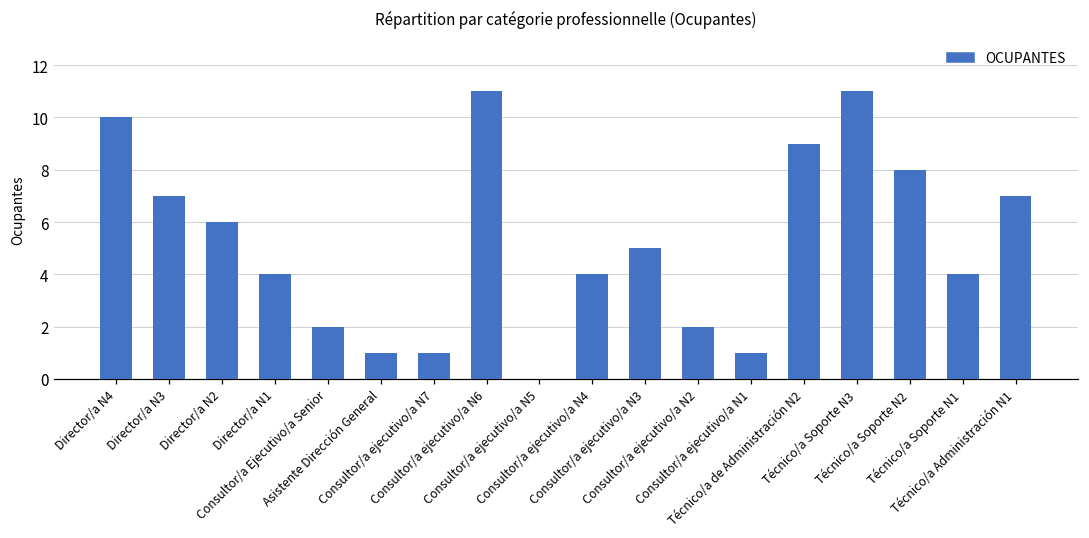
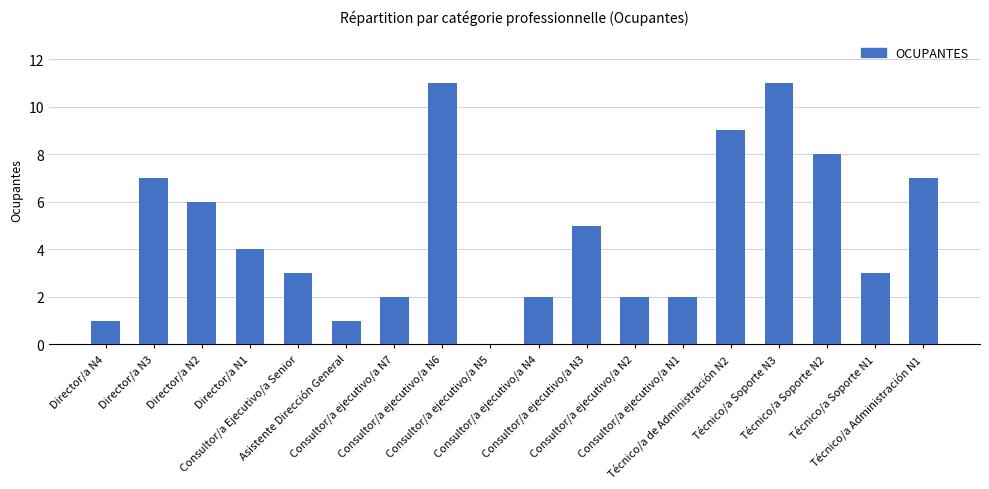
  {
-   "Director/a N4": 10,
+   "Director/a N4": 1,
    "Director/a N3": 7,
    "Director/a N2": 6,
    "Director/a N1": 4,
-   "Consultor/a Ejecutivo/a Senior": 2,
+   "Consultor/a Ejecutivo/a Senior": 3,
    "Asistente Dirección General": 1,
-   "Consultor/a ejecutivo/a N7": 1,
+   "Consultor/a ejecutivo/a N7": 2,
    "Consultor/a ejecutivo/a N6": 11,
    "Consultor/a ejecutivo/a N5": 0,
-   "Consultor/a ejecutivo/a N4": 4,
+   "Consultor/a ejecutivo/a N4": 2,
    "Consultor/a ejecutivo/a N3": 5,
    "Consultor/a ejecutivo/a N2": 2,
-   "Consultor/a ejecutivo/a N1": 1,
+   "Consultor/a ejecutivo/a N1": 2,
    "Técnico/a de Administración N2": 9,
    "Técnico/a Soporte N3": 11,
    "Técnico/a Soporte N2": 8,
-   "Técnico/a Soporte N1": 4,
+   "Técnico/a Soporte N1": 3,
    "Técnico/a Administración N1": 7
  }
